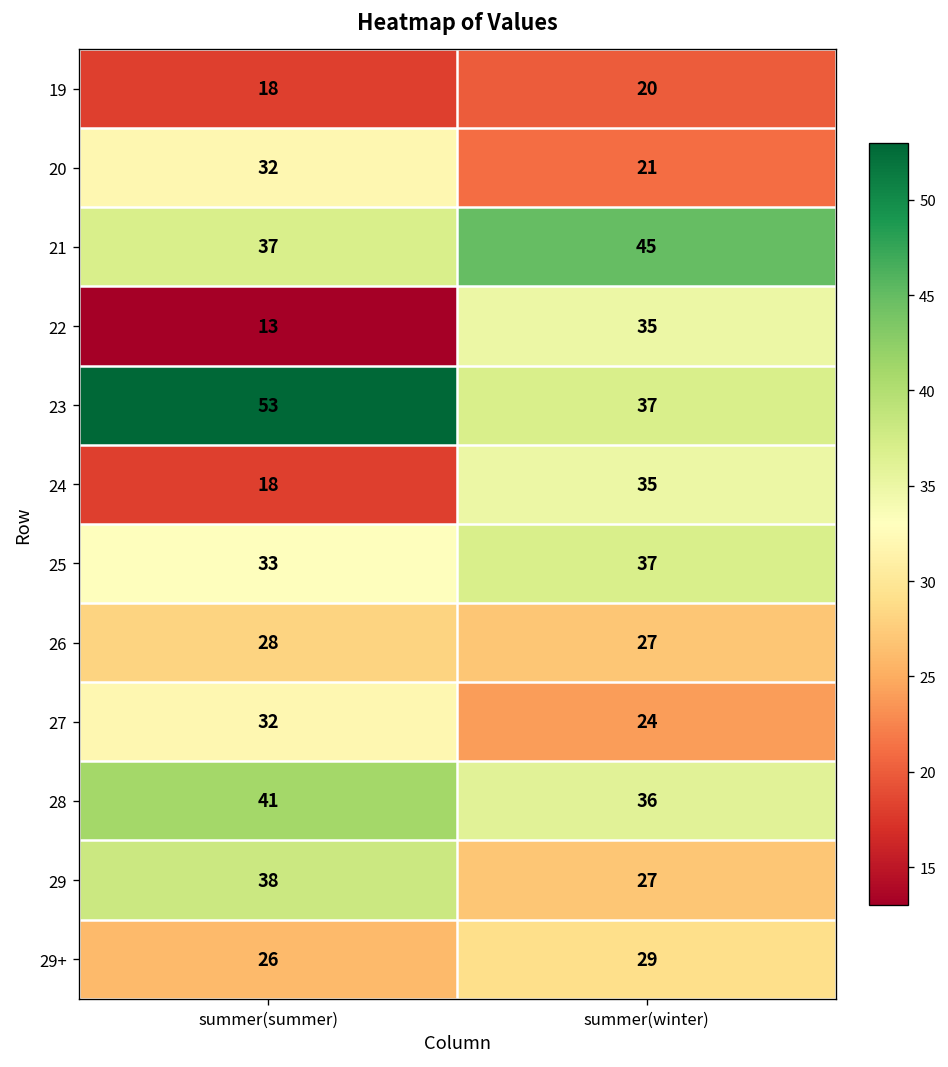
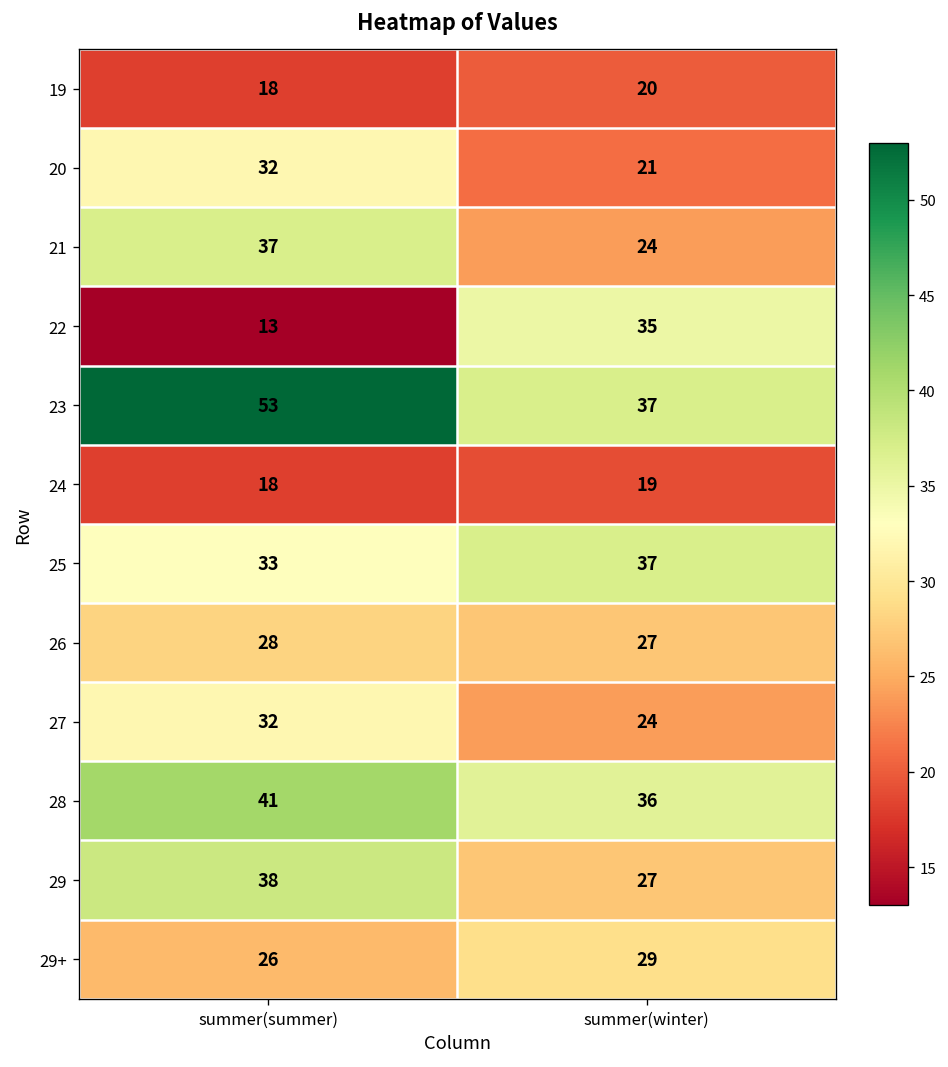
  {
    "19": {
      "summer(summer)": 18,
      "summer(winter)": 20
    },
    "20": {
      "summer(summer)": 32,
      "summer(winter)": 21
    },
    "21": {
      "summer(summer)": 37,
-     "summer(winter)": 45
+     "summer(winter)": 24
    },
    "22": {
      "summer(summer)": 13,
      "summer(winter)": 35
    },
    "23": {
      "summer(summer)": 53,
      "summer(winter)": 37
    },
    "24": {
      "summer(summer)": 18,
-     "summer(winter)": 35
+     "summer(winter)": 19
    },
    "25": {
      "summer(summer)": 33,
      "summer(winter)": 37
    },
    "26": {
      "summer(summer)": 28,
      "summer(winter)": 27
    },
    "27": {
      "summer(summer)": 32,
      "summer(winter)": 24
    },
    "28": {
      "summer(summer)": 41,
      "summer(winter)": 36
    },
    "29": {
      "summer(summer)": 38,
      "summer(winter)": 27
    },
    "29+": {
      "summer(summer)": 26,
      "summer(winter)": 29
    }
  }
